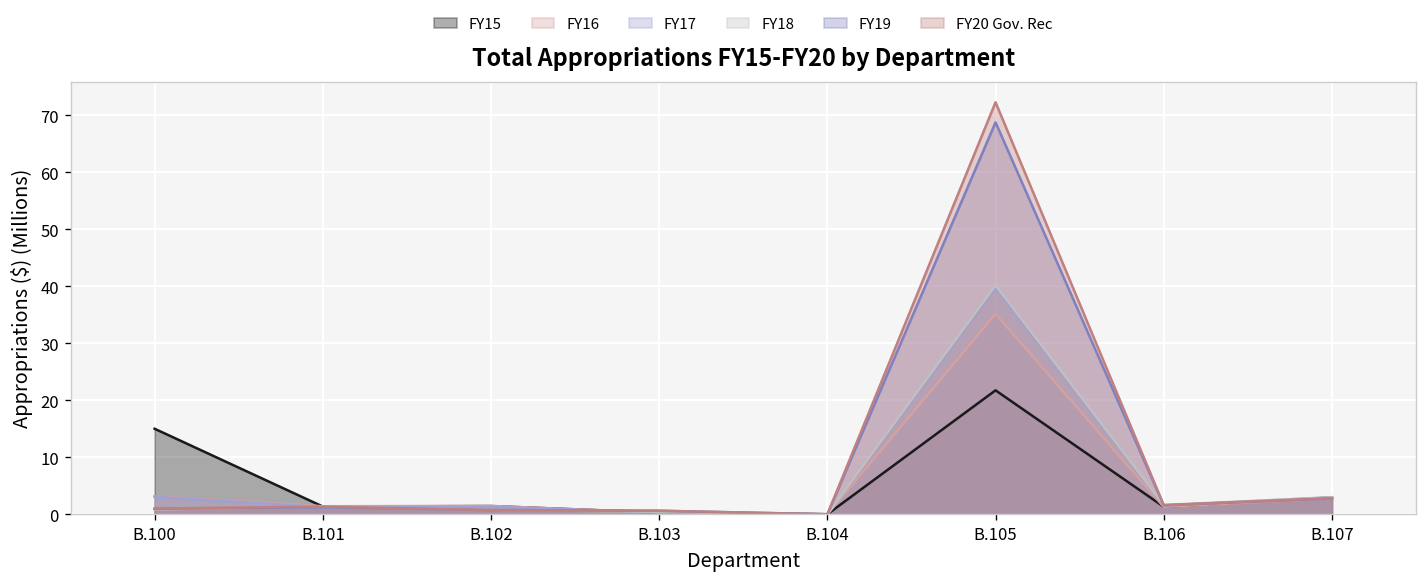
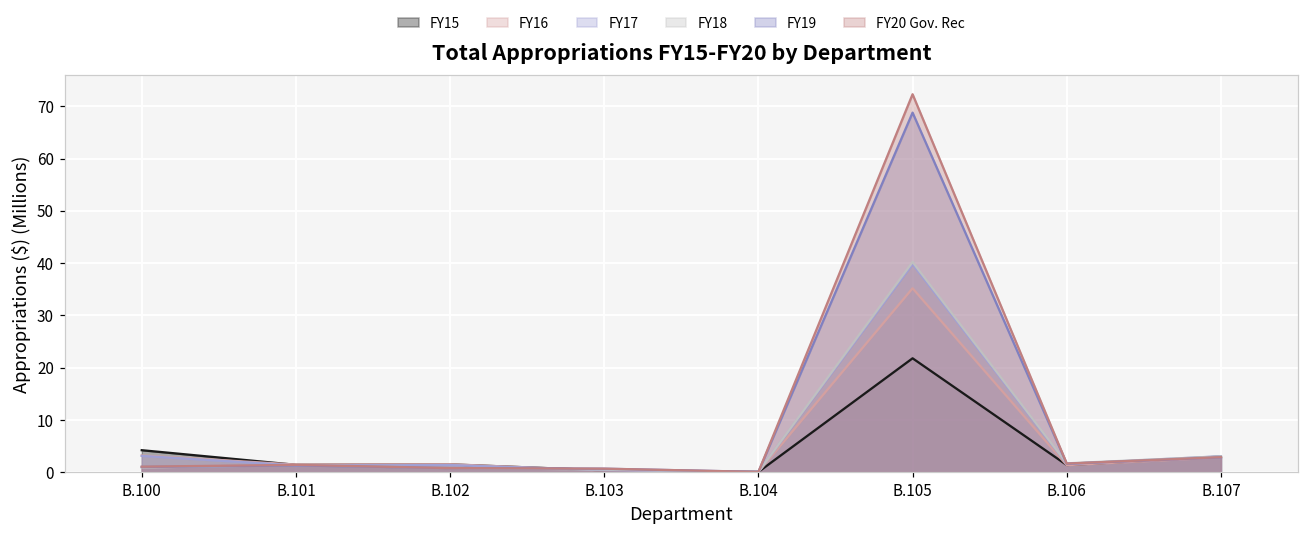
  {
    "FY15": {
-     "B.100": 15,
+     "B.100": 4,
      "B.105": 22
    }
  }
